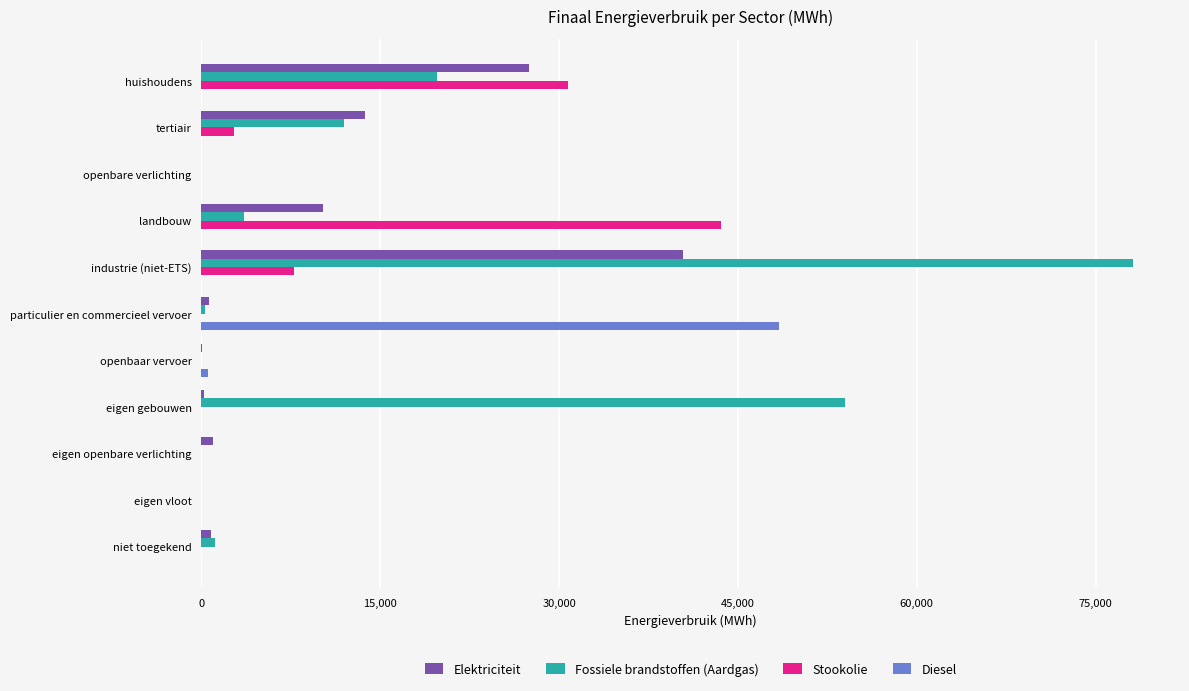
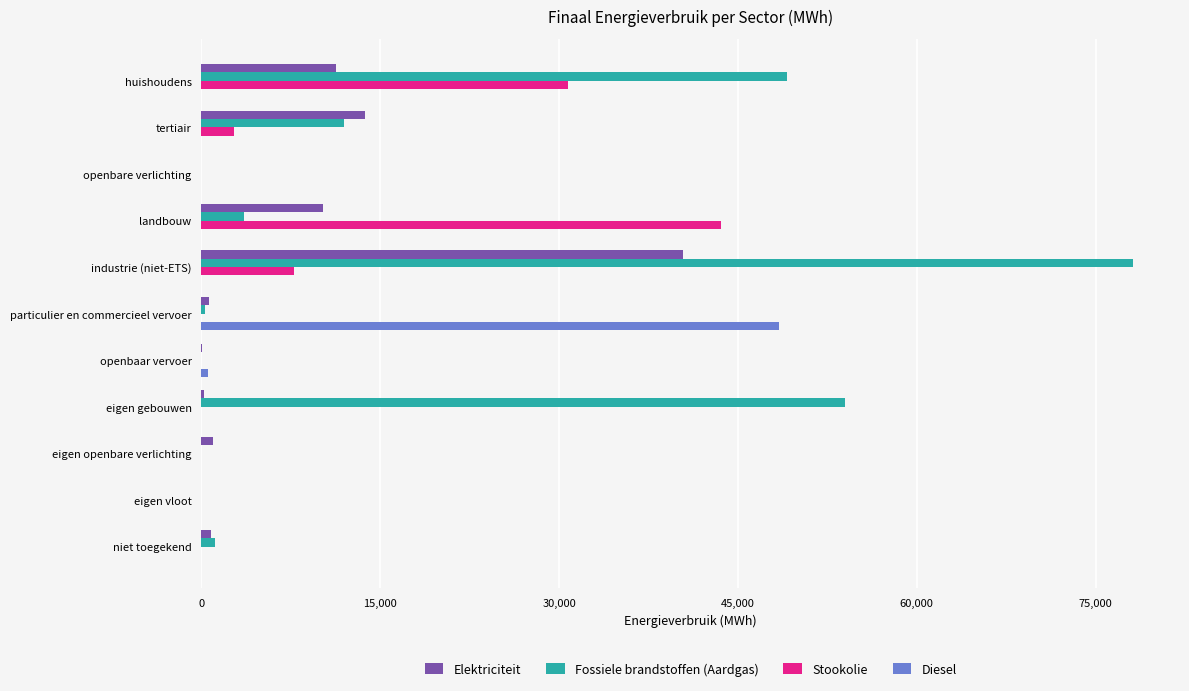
  {
    "Elektriciteit": {
-     "huishoudens": "27,400",
+     "huishoudens": "11,300",
      "tertiair": "13,700",
      "openbare verlichting": "0",
      "landbouw": "10,200",
      "industrie (niet-ETS)": "40,400",
      "particulier en commercieel vervoer": "600",
      "eigen gebouwen": "200",
      "eigen openbare verlichting": "900",
      "eigen vloot": "0",
      "niet toegekend": "800"
    },
    "Fossiele brandstoffen (Aardgas)": {
-     "huishoudens": "19,800",
+     "huishoudens": "49,100",
      "tertiair": "12,000",
      "openbare verlichting": "0",
      "landbouw": "3,600",
      "industrie (niet-ETS)": "78,200",
      "particulier en commercieel vervoer": "300",
      "openbaar vervoer": "0",
      "eigen gebouwen": "54,000",
      "eigen openbare verlichting": "0",
      "eigen vloot": "0",
      "niet toegekend": "1,200"
    },
    "Stookolie": {
      "huishoudens": "30,700",
      "tertiair": "2,800",
      "openbare verlichting": "0",
      "landbouw": "43,600",
      "industrie (niet-ETS)": "7,700",
      "particulier en commercieel vervoer": "0",
      "openbaar vervoer": "0",
      "eigen gebouwen": "0",
      "eigen openbare verlichting": "0",
      "eigen vloot": "0",
      "niet toegekend": "0"
    },
    "Diesel": {
      "huishoudens": "0",
      "tertiair": "0",
      "openbare verlichting": "0",
      "landbouw": "0",
      "industrie (niet-ETS)": "0",
      "particulier en commercieel vervoer": "48,500",
      "openbaar vervoer": "600",
      "eigen gebouwen": "0",
      "eigen openbare verlichting": "0",
      "eigen vloot": "0",
      "niet toegekend": "0"
    }
  }
